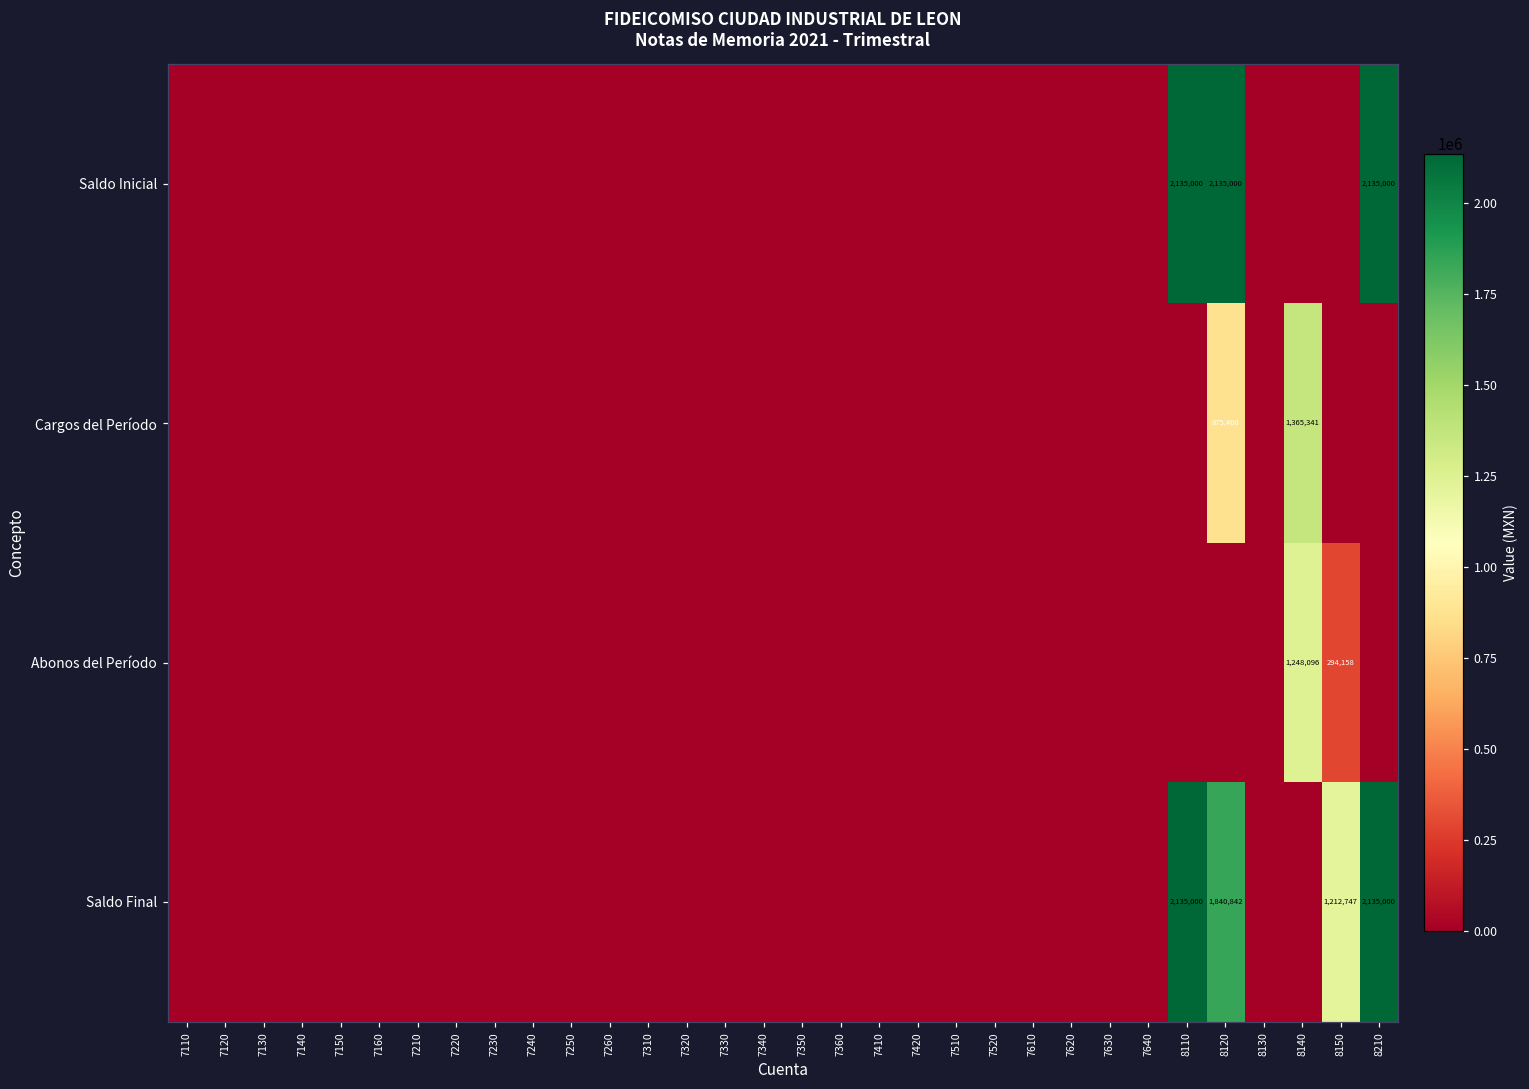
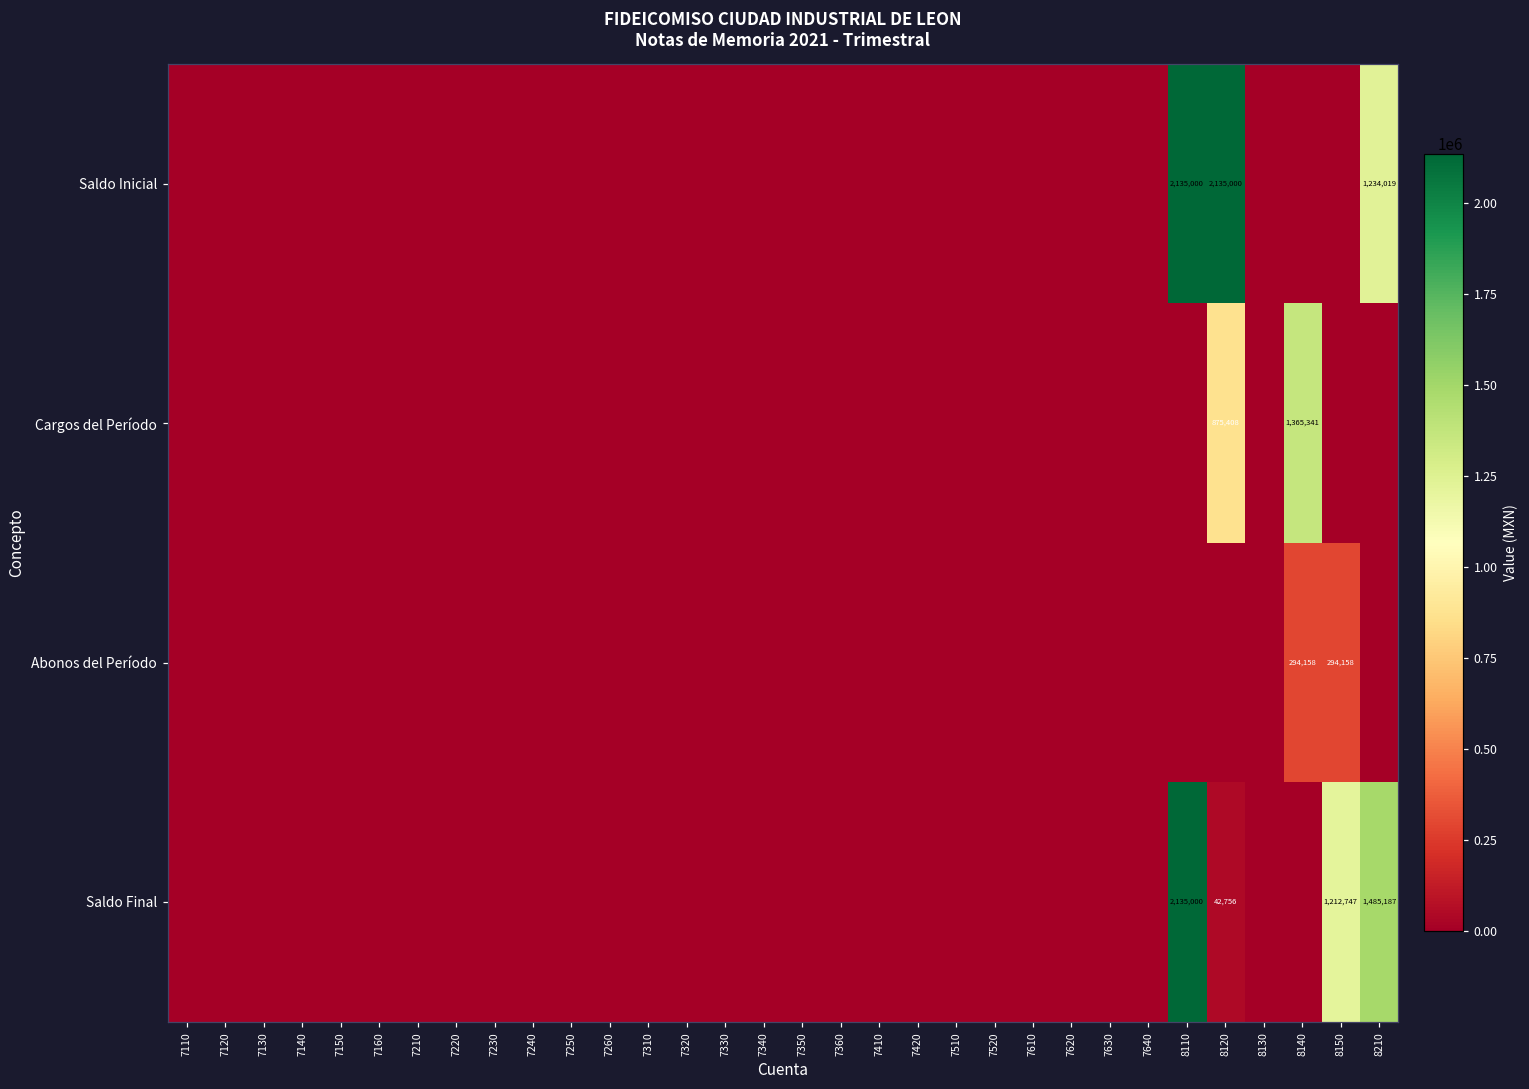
  {
    "Saldo Inicial": {
      "8110": "2,135,000",
      "8120": "2,135,000",
-     "8210": "2,135,000"
+     "8210": "1,234,019"
    },
    "Cargos del Período": {
      "8120": "875,408",
      "8140": "1,365,341"
    },
    "Abonos del Período": {
-     "8140": "1,248,096",
+     "8140": "294,158",
      "8150": "294,158"
    },
    "Saldo Final": {
      "8110": "2,135,000",
-     "8120": "1,840,842",
+     "8120": "42,756",
      "8150": "1,212,747",
-     "8210": "2,135,000"
+     "8210": "1,485,187"
    }
  }
